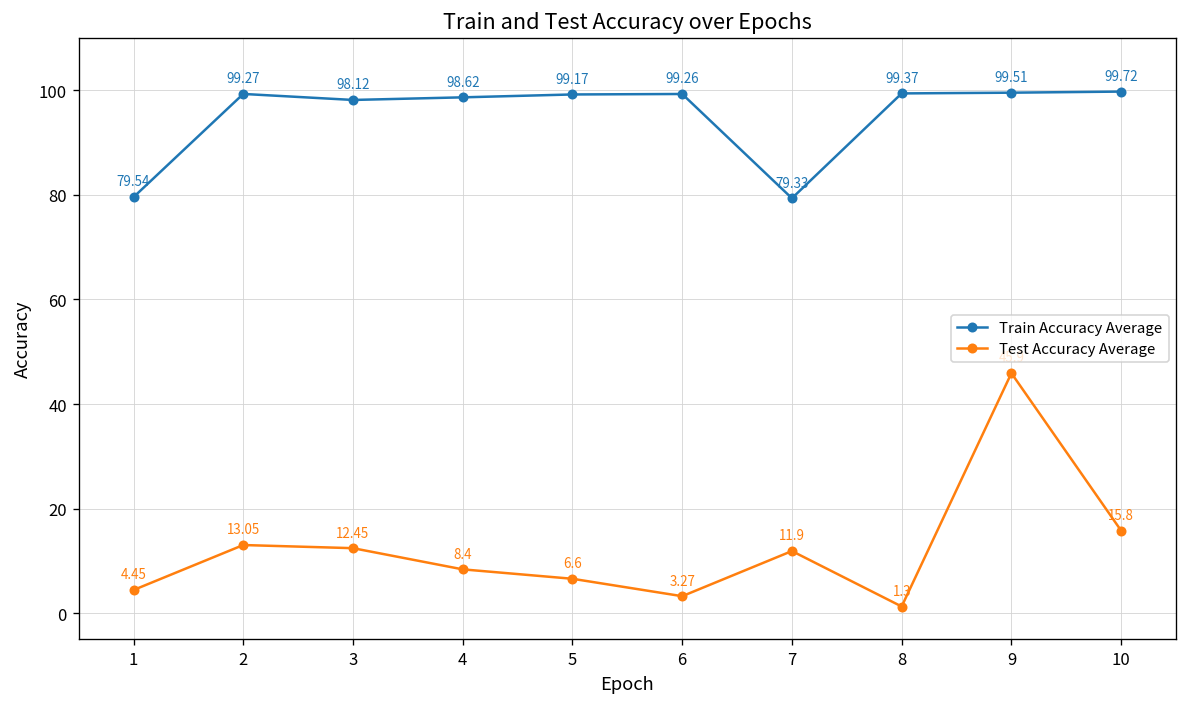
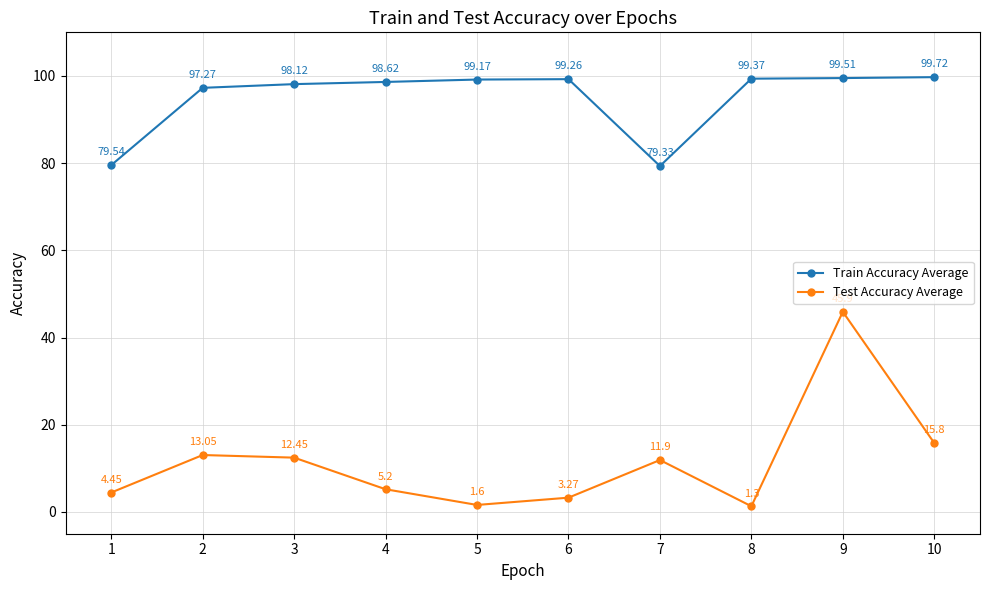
  {
    "Train Accuracy Average": {
      "1": 79.54,
-     "2": 99.27,
+     "2": 97.27,
      "3": 98.12,
      "4": 98.62,
      "5": 99.17,
      "6": 99.26,
      "7": 79.33,
      "8": 99.37,
      "9": 99.51,
      "10": 99.72
    },
    "Test Accuracy Average": {
      "1": 4.45,
      "2": 13.05,
      "3": 12.45,
-     "4": 8.4,
-     "5": 6.6,
+     "4": 5.2,
+     "5": 1.6,
      "6": 3.27,
      "7": 11.9,
      "8": 1.3,
      "10": 15.8
    }
  }
